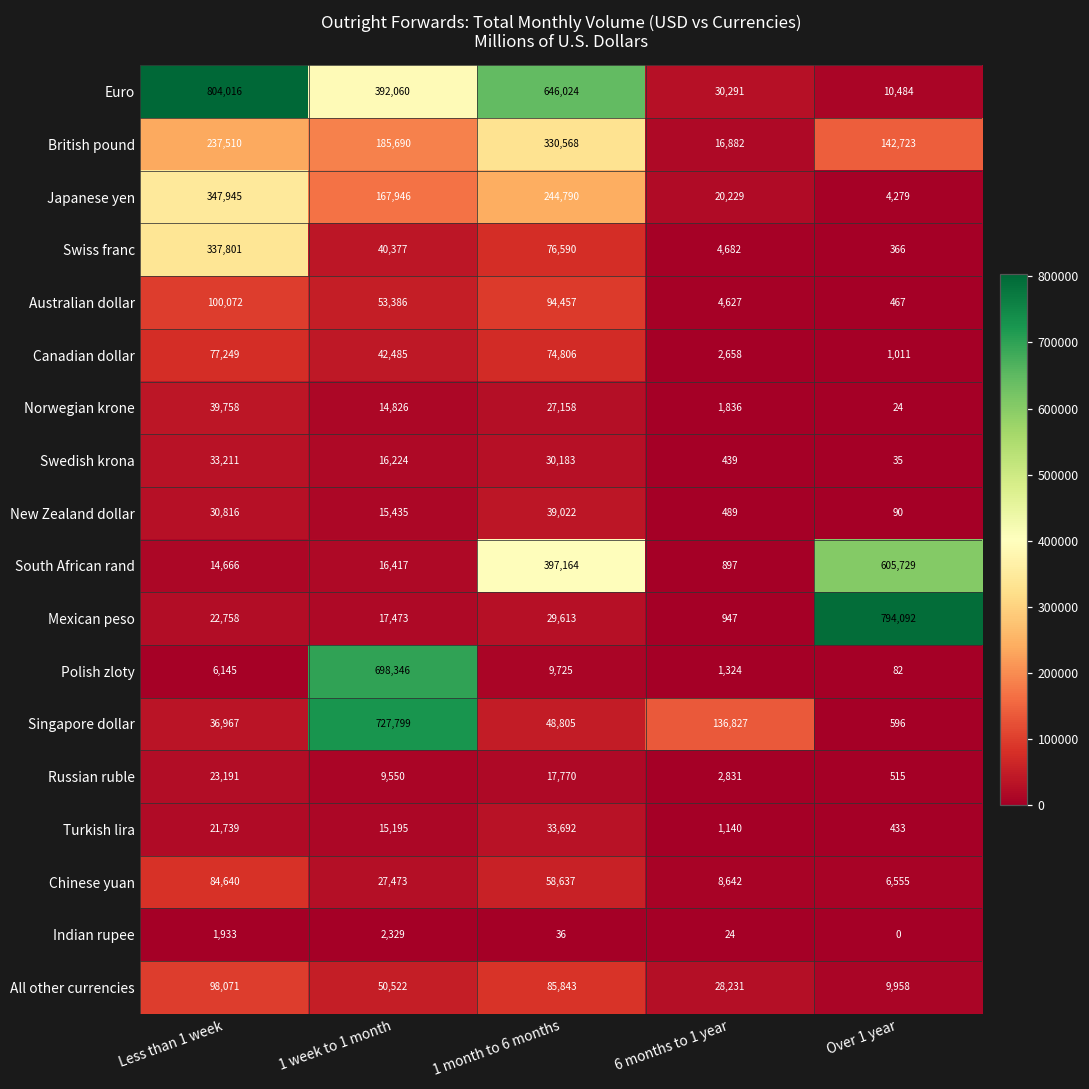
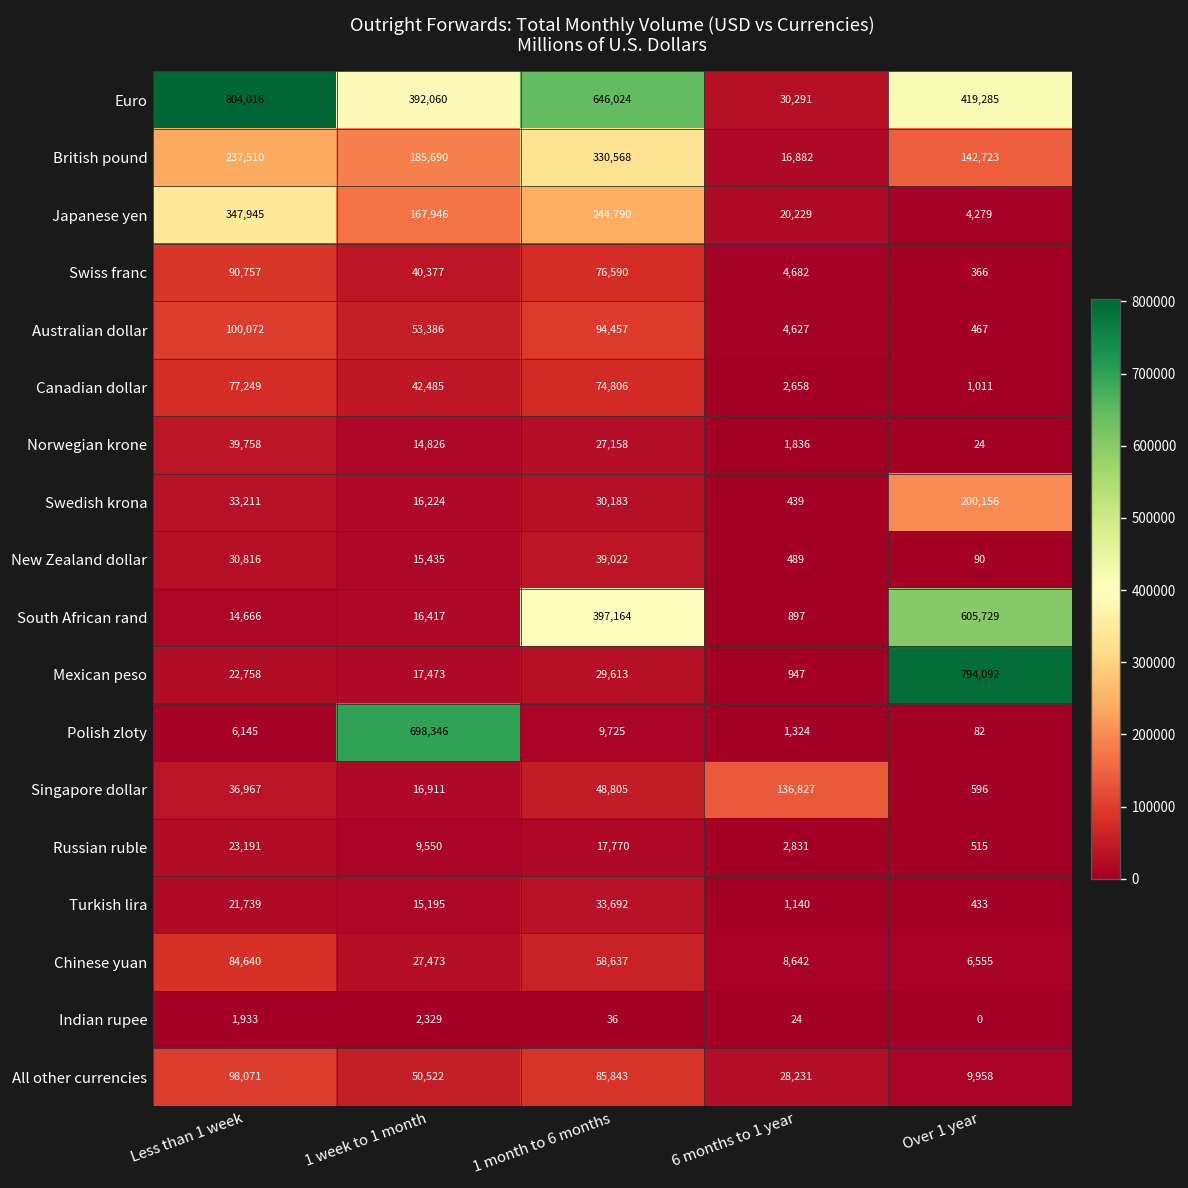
  {
    "Euro": {
      "Less than 1 week": "804,016",
      "1 week to 1 month": "392,060",
      "1 month to 6 months": "646,024",
      "6 months to 1 year": "30,291",
-     "Over 1 year": "10,484"
+     "Over 1 year": "419,285"
    },
    "British pound": {
      "Less than 1 week": "237,510",
      "1 week to 1 month": "185,690",
      "1 month to 6 months": "330,568",
      "6 months to 1 year": "16,882",
      "Over 1 year": "142,723"
    },
    "Japanese yen": {
      "Less than 1 week": "347,945",
      "1 week to 1 month": "167,946",
      "1 month to 6 months": "244,790",
      "6 months to 1 year": "20,229",
      "Over 1 year": "4,279"
    },
    "Swiss franc": {
-     "Less than 1 week": "337,801",
+     "Less than 1 week": "90,757",
      "1 week to 1 month": "40,377",
      "1 month to 6 months": "76,590",
      "6 months to 1 year": "4,682",
      "Over 1 year": "366"
    },
    "Australian dollar": {
      "Less than 1 week": "100,072",
      "1 week to 1 month": "53,386",
      "1 month to 6 months": "94,457",
      "6 months to 1 year": "4,627",
      "Over 1 year": "467"
    },
    "Canadian dollar": {
      "Less than 1 week": "77,249",
      "1 week to 1 month": "42,485",
      "1 month to 6 months": "74,806",
      "6 months to 1 year": "2,658",
      "Over 1 year": "1,011"
    },
    "Norwegian krone": {
      "Less than 1 week": "39,758",
      "1 week to 1 month": "14,826",
      "1 month to 6 months": "27,158",
      "6 months to 1 year": "1,836",
      "Over 1 year": "24"
    },
    "Swedish krona": {
      "Less than 1 week": "33,211",
      "1 week to 1 month": "16,224",
      "1 month to 6 months": "30,183",
      "6 months to 1 year": "439",
-     "Over 1 year": "35"
+     "Over 1 year": "200,156"
    },
    "New Zealand dollar": {
      "Less than 1 week": "30,816",
      "1 week to 1 month": "15,435",
      "1 month to 6 months": "39,022",
      "6 months to 1 year": "489",
      "Over 1 year": "90"
    },
    "South African rand": {
      "Less than 1 week": "14,666",
      "1 week to 1 month": "16,417",
      "1 month to 6 months": "397,164",
      "6 months to 1 year": "897",
      "Over 1 year": "605,729"
    },
    "Mexican peso": {
      "Less than 1 week": "22,758",
      "1 week to 1 month": "17,473",
      "1 month to 6 months": "29,613",
      "6 months to 1 year": "947",
      "Over 1 year": "794,092"
    },
    "Polish zloty": {
      "Less than 1 week": "6,145",
      "1 week to 1 month": "698,346",
      "1 month to 6 months": "9,725",
      "6 months to 1 year": "1,324",
      "Over 1 year": "82"
    },
    "Singapore dollar": {
      "Less than 1 week": "36,967",
-     "1 week to 1 month": "727,799",
+     "1 week to 1 month": "16,911",
      "1 month to 6 months": "48,805",
      "6 months to 1 year": "136,827",
      "Over 1 year": "596"
    },
    "Russian ruble": {
      "Less than 1 week": "23,191",
      "1 week to 1 month": "9,550",
      "1 month to 6 months": "17,770",
      "6 months to 1 year": "2,831",
      "Over 1 year": "515"
    },
    "Turkish lira": {
      "Less than 1 week": "21,739",
      "1 week to 1 month": "15,195",
      "1 month to 6 months": "33,692",
      "6 months to 1 year": "1,140",
      "Over 1 year": "433"
    },
    "Chinese yuan": {
      "Less than 1 week": "84,640",
      "1 week to 1 month": "27,473",
      "1 month to 6 months": "58,637",
      "6 months to 1 year": "8,642",
      "Over 1 year": "6,555"
    },
    "Indian rupee": {
      "Less than 1 week": "1,933",
      "1 week to 1 month": "2,329",
      "1 month to 6 months": "36",
      "6 months to 1 year": "24",
      "Over 1 year": "0"
    },
    "All other currencies": {
      "Less than 1 week": "98,071",
      "1 week to 1 month": "50,522",
      "1 month to 6 months": "85,843",
      "6 months to 1 year": "28,231",
      "Over 1 year": "9,958"
    }
  }
